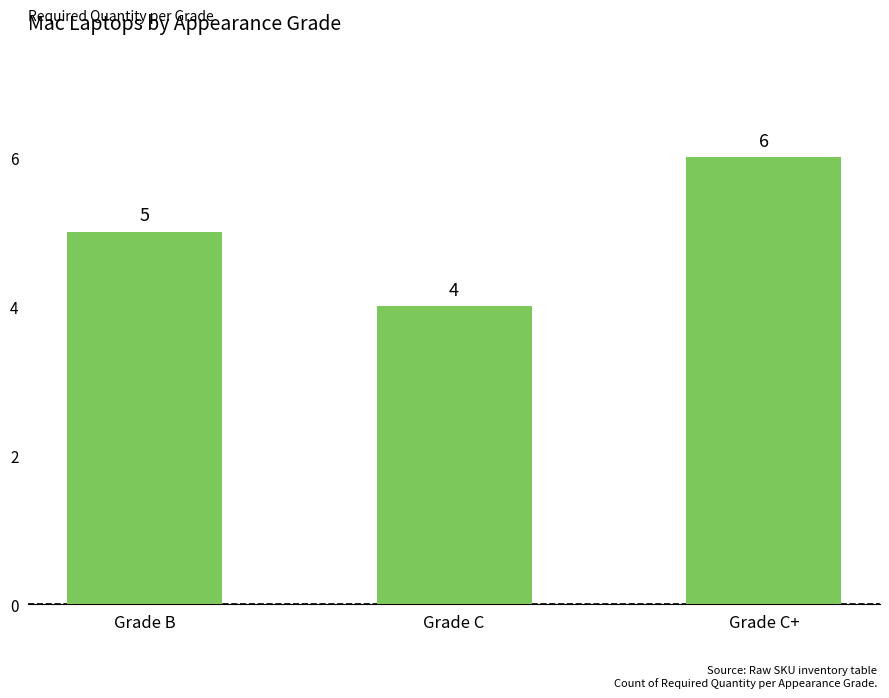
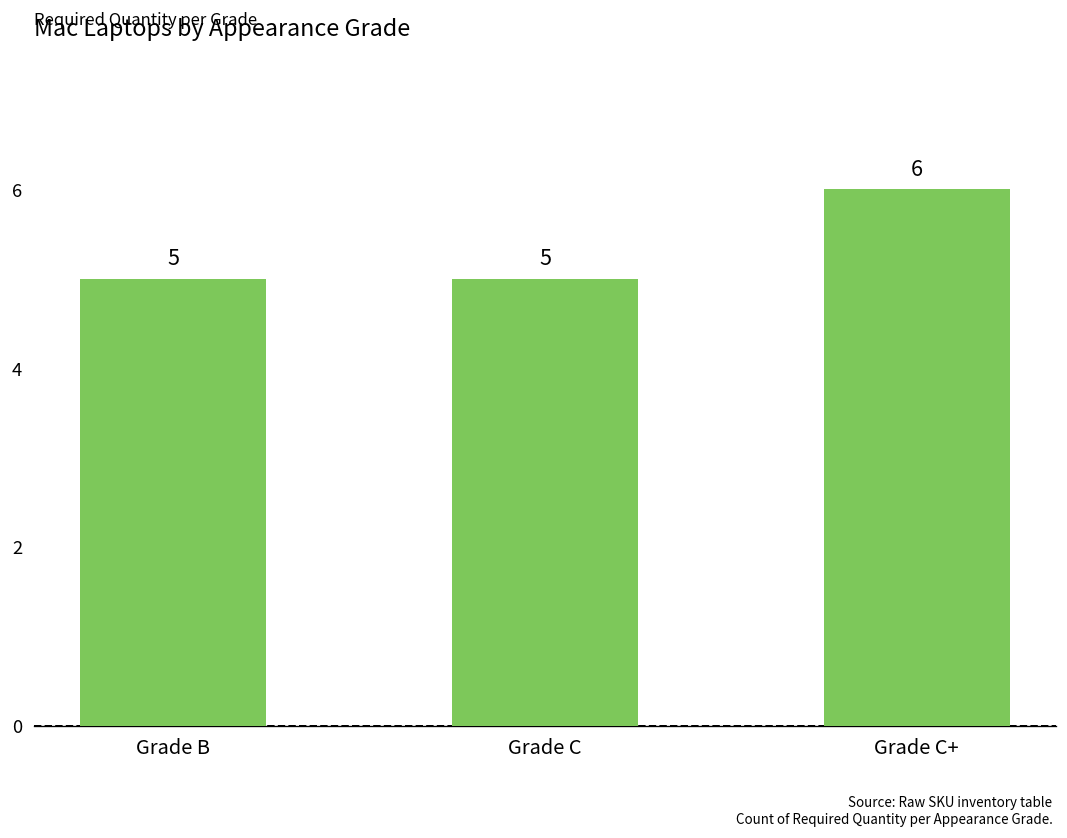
  {
    "Grade B": 5,
-   "Grade C": 4,
+   "Grade C": 5,
    "Grade C+": 6
  }
